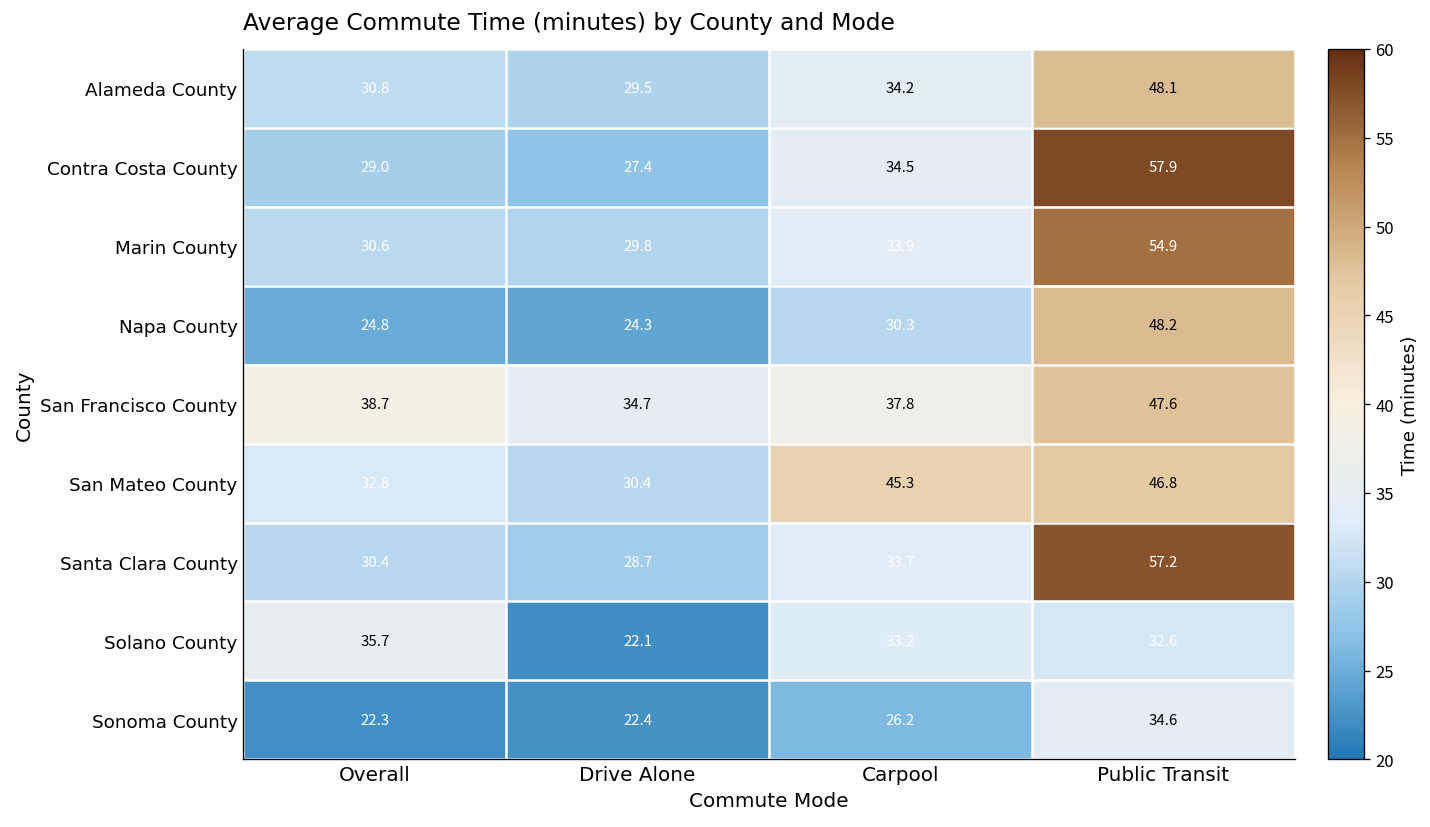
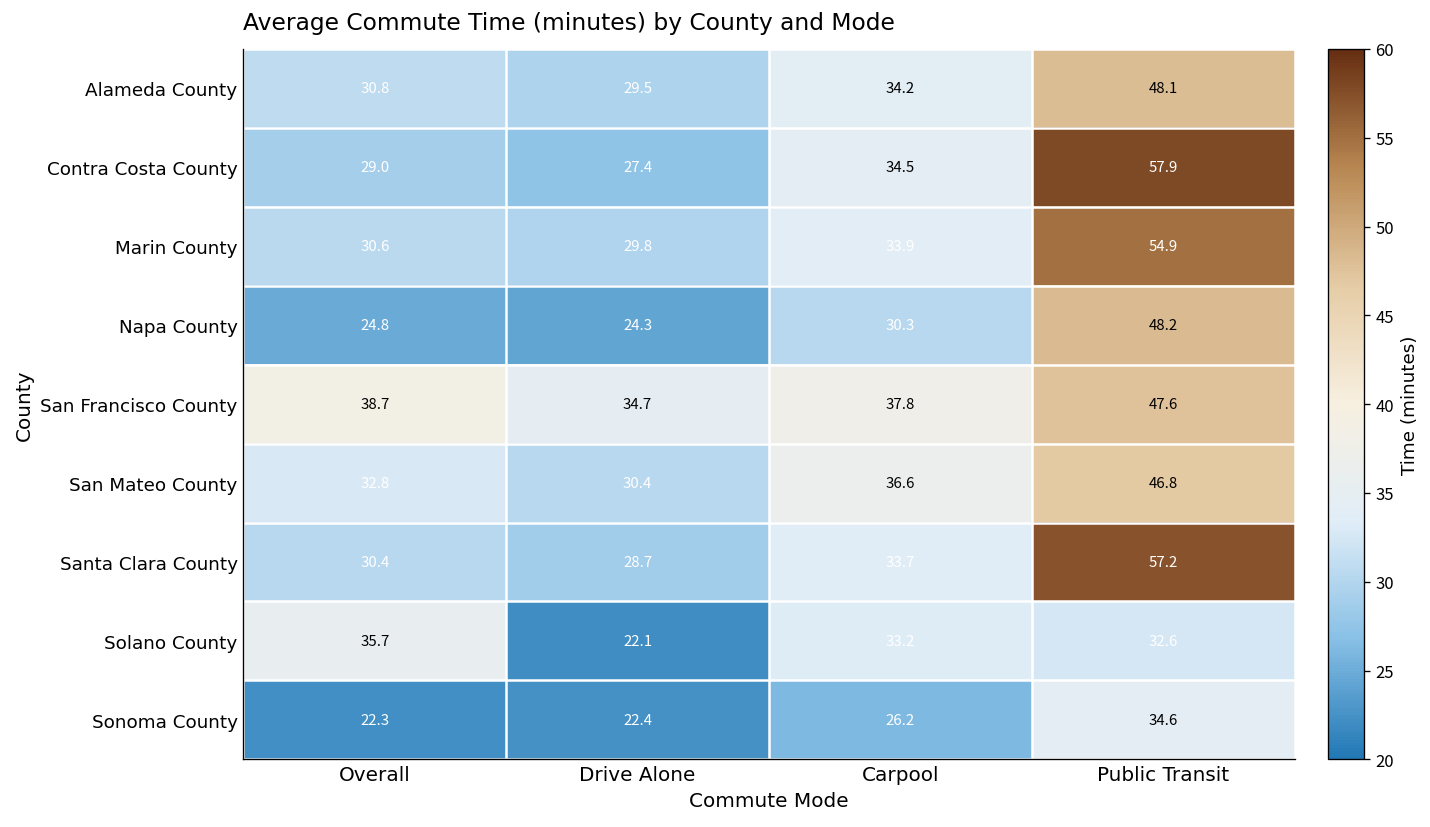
  {
    "Alameda County": {
      "Overall": 30.8,
      "Drive Alone": 29.5,
      "Carpool": 34.2,
      "Public Transit": 48.1
    },
    "Contra Costa County": {
      "Overall": 29.0,
      "Drive Alone": 27.4,
      "Carpool": 34.5,
      "Public Transit": 57.9
    },
    "Marin County": {
      "Overall": 30.6,
      "Drive Alone": 29.8,
      "Public Transit": 54.9
    },
    "Napa County": {
      "Overall": 24.8,
      "Drive Alone": 24.3,
      "Carpool": 30.3,
      "Public Transit": 48.2
    },
    "San Francisco County": {
      "Overall": 38.7,
      "Drive Alone": 34.7,
      "Carpool": 37.8,
      "Public Transit": 47.6
    },
    "San Mateo County": {
      "Drive Alone": 30.4,
-     "Carpool": 45.3,
+     "Carpool": 36.6,
      "Public Transit": 46.8
    },
    "Santa Clara County": {
      "Overall": 30.4,
      "Drive Alone": 28.7,
      "Public Transit": 57.2
    },
    "Solano County": {
      "Overall": 35.7,
      "Drive Alone": 22.1
    },
    "Sonoma County": {
      "Overall": 22.3,
      "Drive Alone": 22.4,
      "Carpool": 26.2,
      "Public Transit": 34.6
    }
  }
